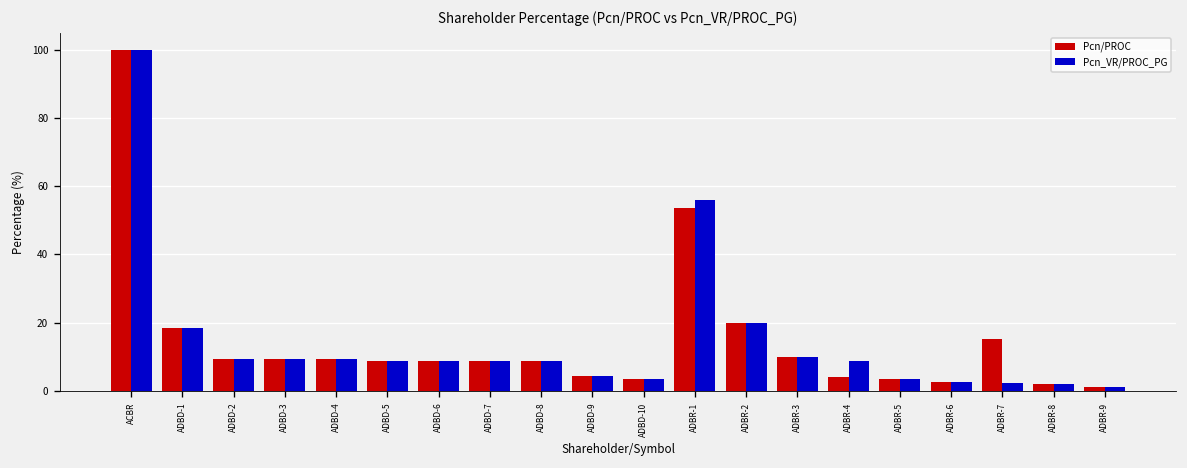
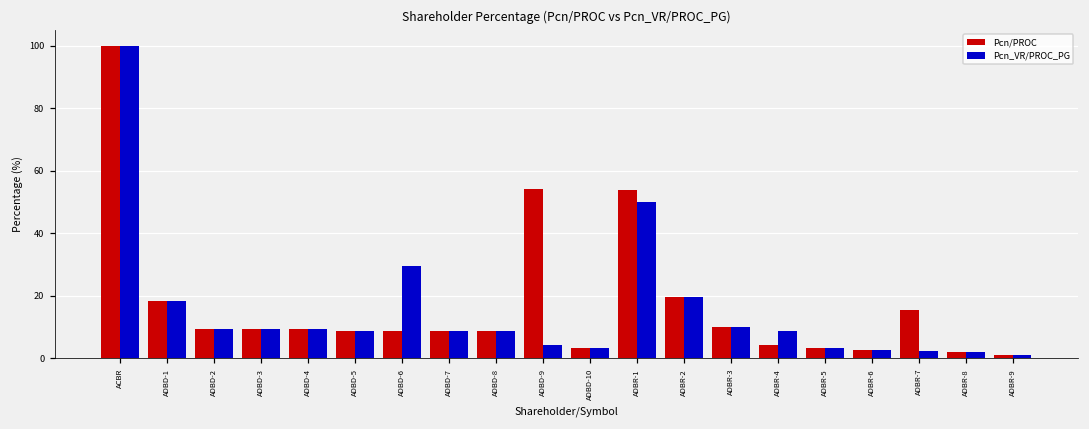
  {
    "Pcn/PROC": {
      "ACBR": 100,
      "ADBD-1": 18,
      "ADBD-2": 9,
      "ADBD-3": 9,
      "ADBD-4": 9,
      "ADBD-5": 9,
      "ADBD-6": 9,
      "ADBD-7": 9,
      "ADBD-8": 9,
-     "ADBD-9": 4,
+     "ADBD-9": 54,
      "ADBD-10": 3,
      "ADBR-1": 54,
      "ADBR-2": 20,
      "ADBR-3": 10,
      "ADBR-4": 4,
      "ADBR-5": 3,
      "ADBR-6": 3,
      "ADBR-7": 15,
      "ADBR-8": 2,
      "ADBR-9": 1
    },
    "Pcn_VR/PROC_PG": {
      "ACBR": 100,
      "ADBD-1": 18,
      "ADBD-2": 9,
      "ADBD-3": 9,
      "ADBD-4": 9,
      "ADBD-5": 9,
-     "ADBD-6": 9,
+     "ADBD-6": 29,
      "ADBD-7": 9,
      "ADBD-8": 9,
      "ADBD-9": 4,
      "ADBD-10": 3,
-     "ADBR-1": 56,
+     "ADBR-1": 50,
      "ADBR-2": 20,
      "ADBR-3": 10,
      "ADBR-4": 9,
      "ADBR-5": 3,
      "ADBR-6": 3,
      "ADBR-7": 2,
      "ADBR-8": 2,
      "ADBR-9": 1
    }
  }
